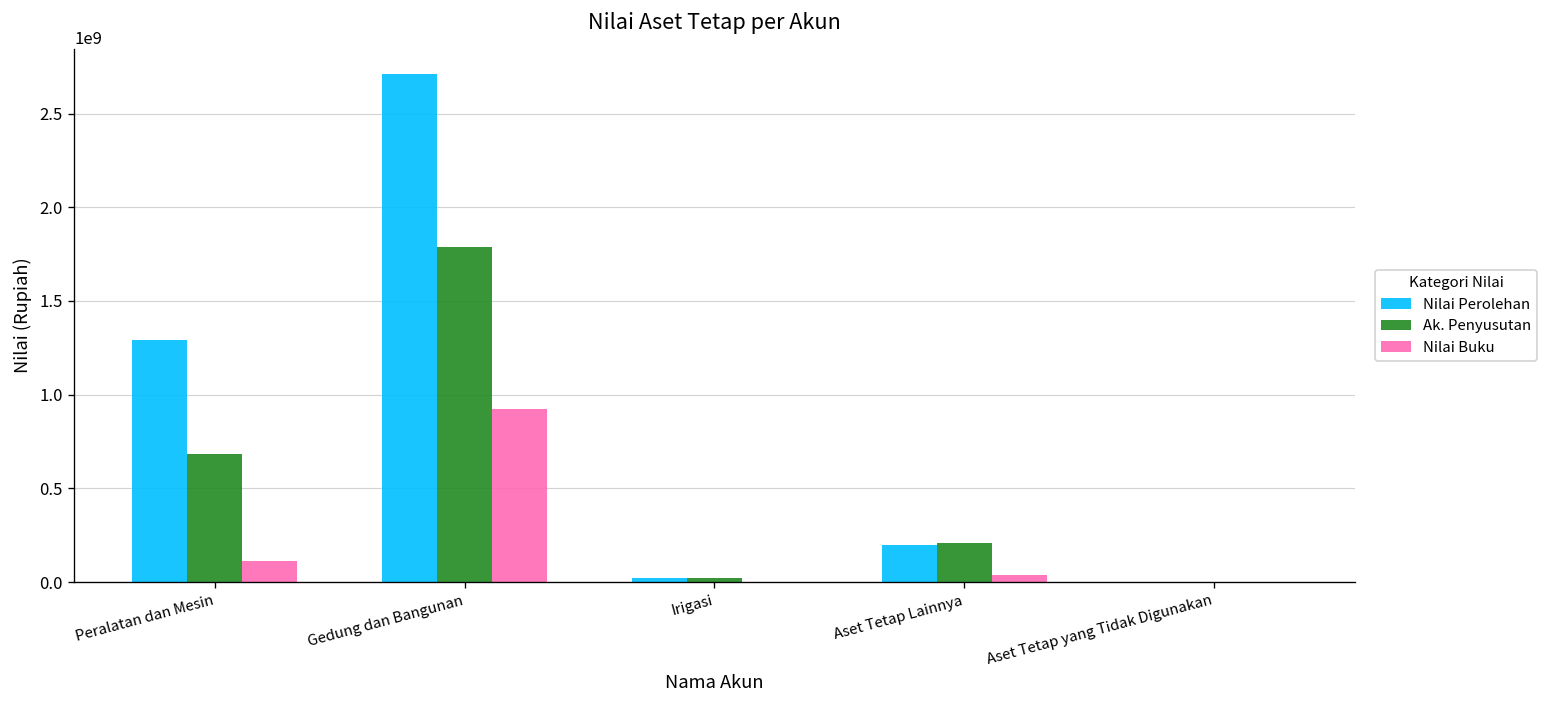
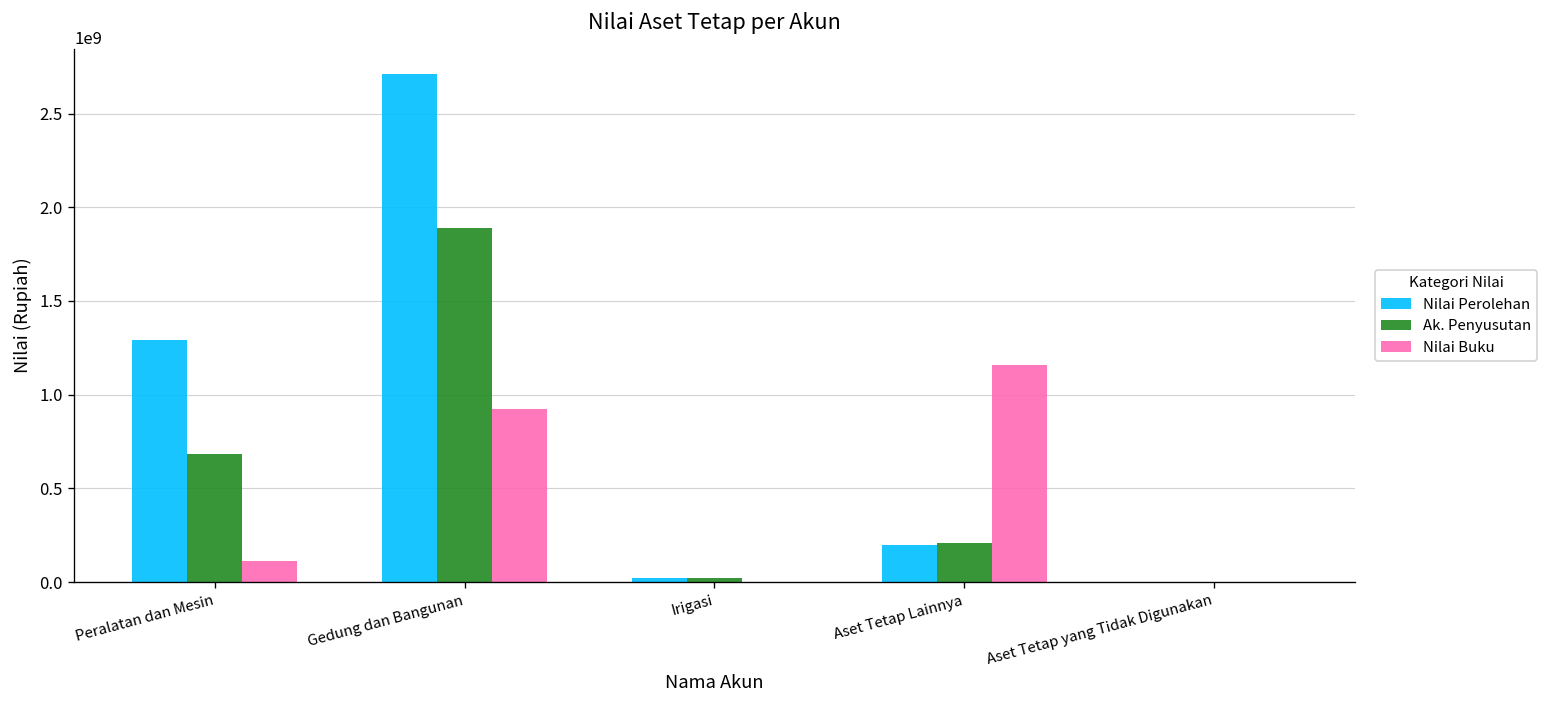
  {
    "Nilai Perolehan": {
      "Peralatan dan Mesin": 1290000000,
      "Gedung dan Bangunan": 2710000000,
      "Irigasi": 20000000,
      "Aset Tetap Lainnya": 200000000
    },
    "Ak. Penyusutan": {
      "Peralatan dan Mesin": 680000000,
-     "Gedung dan Bangunan": 1790000000,
+     "Gedung dan Bangunan": 1890000000,
      "Irigasi": 20000000,
      "Aset Tetap Lainnya": 210000000
    },
    "Nilai Buku": {
      "Peralatan dan Mesin": 110000000,
      "Gedung dan Bangunan": 920000000,
-     "Aset Tetap Lainnya": 40000000
+     "Aset Tetap Lainnya": 1160000000
    }
  }
